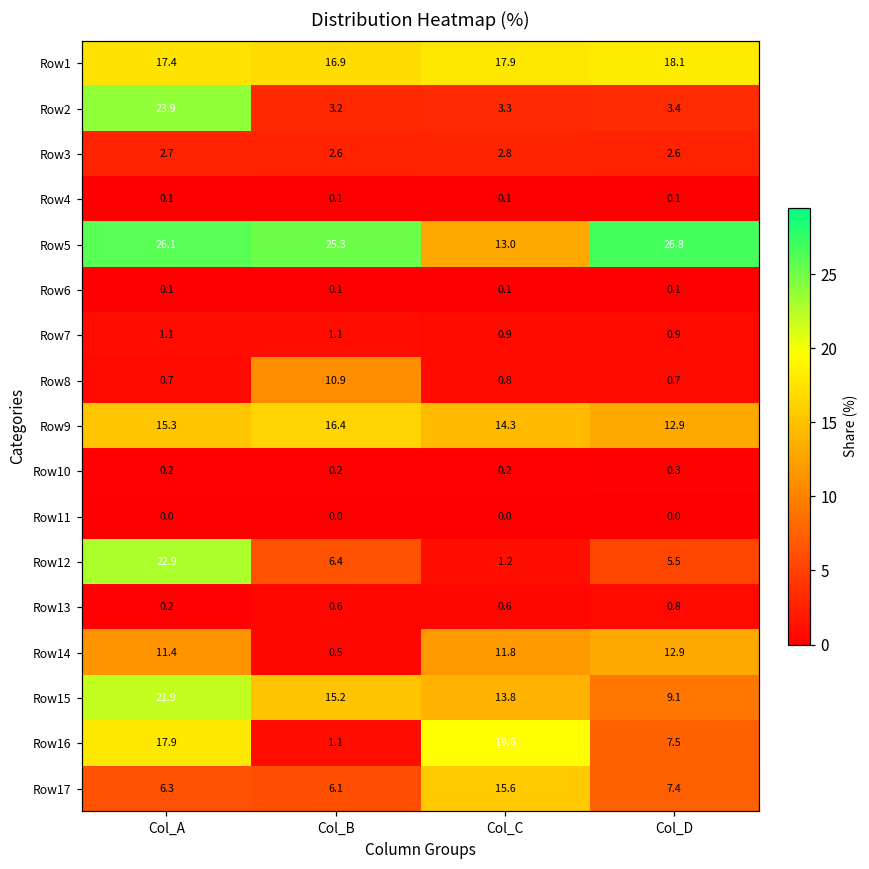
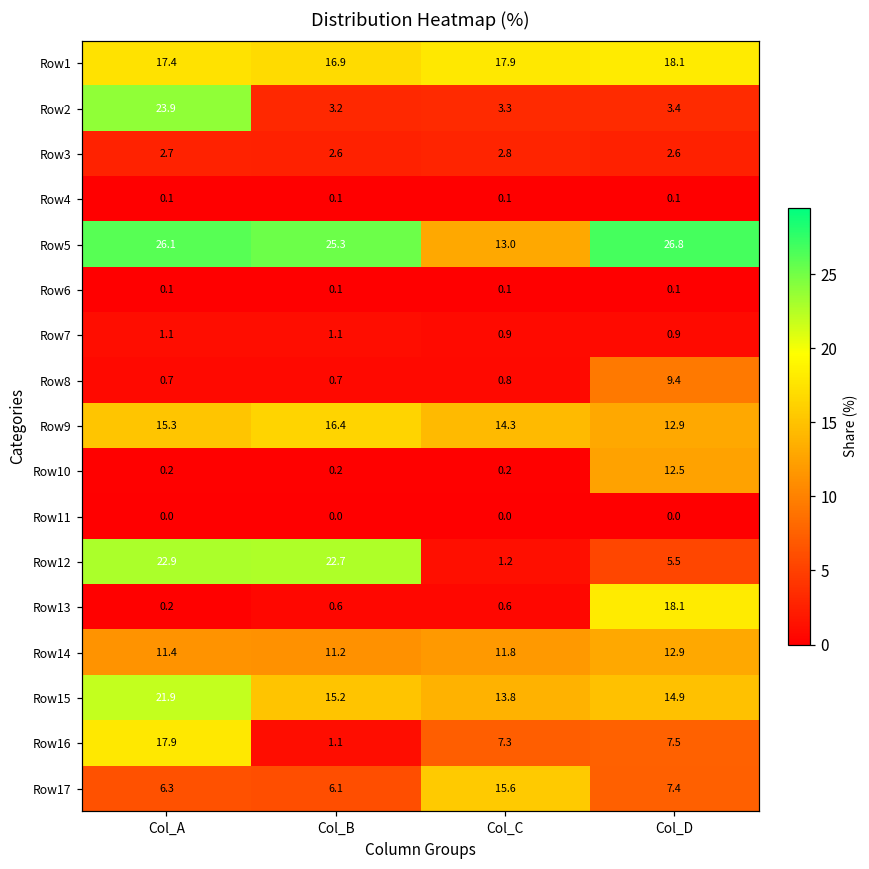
  {
    "Row1": {
      "Col_A": 17.4,
      "Col_B": 16.9,
      "Col_C": 17.9,
      "Col_D": 18.1
    },
    "Row2": {
      "Col_A": 23.9,
      "Col_B": 3.2,
      "Col_C": 3.3,
      "Col_D": 3.4
    },
    "Row3": {
      "Col_A": 2.7,
      "Col_B": 2.6,
      "Col_C": 2.8,
      "Col_D": 2.6
    },
    "Row4": {
      "Col_A": 0.1,
      "Col_B": 0.1,
      "Col_C": 0.1,
      "Col_D": 0.1
    },
    "Row5": {
      "Col_A": 26.1,
      "Col_B": 25.3,
      "Col_C": 13.0,
      "Col_D": 26.8
    },
    "Row6": {
      "Col_A": 0.1,
      "Col_B": 0.1,
      "Col_C": 0.1,
      "Col_D": 0.1
    },
    "Row7": {
      "Col_A": 1.1,
      "Col_B": 1.1,
      "Col_C": 0.9,
      "Col_D": 0.9
    },
    "Row8": {
      "Col_A": 0.7,
-     "Col_B": 10.9,
+     "Col_B": 0.7,
      "Col_C": 0.8,
-     "Col_D": 0.7
+     "Col_D": 9.4
    },
    "Row9": {
      "Col_A": 15.3,
      "Col_B": 16.4,
      "Col_C": 14.3,
      "Col_D": 12.9
    },
    "Row10": {
      "Col_A": 0.2,
      "Col_B": 0.2,
      "Col_C": 0.2,
-     "Col_D": 0.3
+     "Col_D": 12.5
    },
    "Row11": {
      "Col_A": 0.0,
      "Col_B": 0.0,
      "Col_C": 0.0,
      "Col_D": 0.0
    },
    "Row12": {
      "Col_A": 22.9,
-     "Col_B": 6.4,
+     "Col_B": 22.7,
      "Col_C": 1.2,
      "Col_D": 5.5
    },
    "Row13": {
      "Col_A": 0.2,
      "Col_B": 0.6,
      "Col_C": 0.6,
-     "Col_D": 0.8
+     "Col_D": 18.1
    },
    "Row14": {
      "Col_A": 11.4,
-     "Col_B": 0.5,
+     "Col_B": 11.2,
      "Col_C": 11.8,
      "Col_D": 12.9
    },
    "Row15": {
      "Col_A": 21.9,
      "Col_B": 15.2,
      "Col_C": 13.8,
-     "Col_D": 9.1
+     "Col_D": 14.9
    },
    "Row16": {
      "Col_A": 17.9,
      "Col_B": 1.1,
-     "Col_C": 19.6,
+     "Col_C": 7.3,
      "Col_D": 7.5
    },
    "Row17": {
      "Col_A": 6.3,
      "Col_B": 6.1,
      "Col_C": 15.6,
      "Col_D": 7.4
    }
  }
